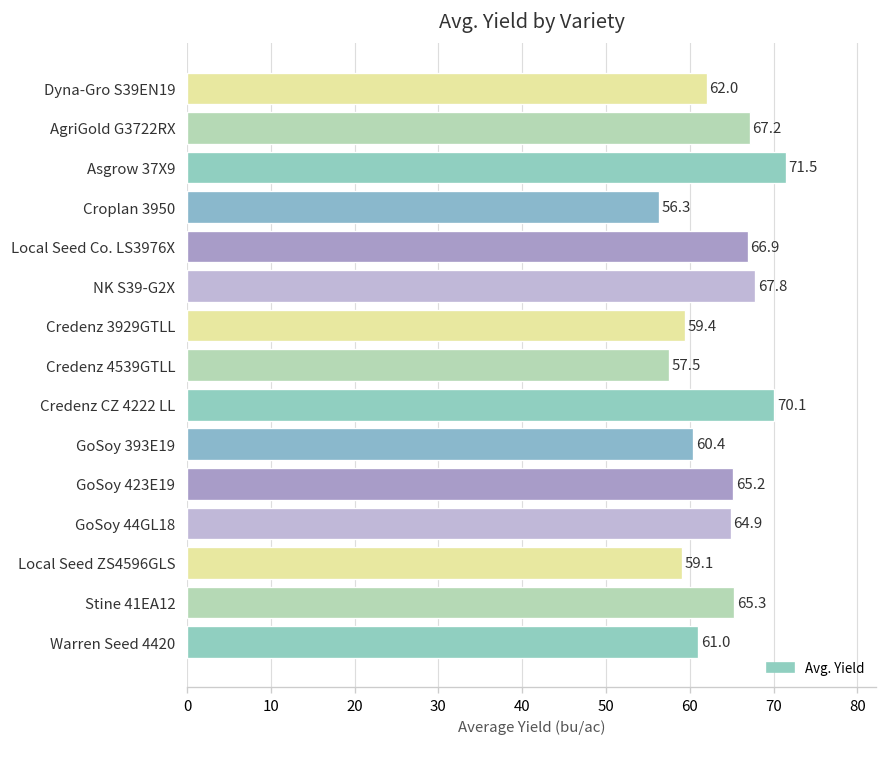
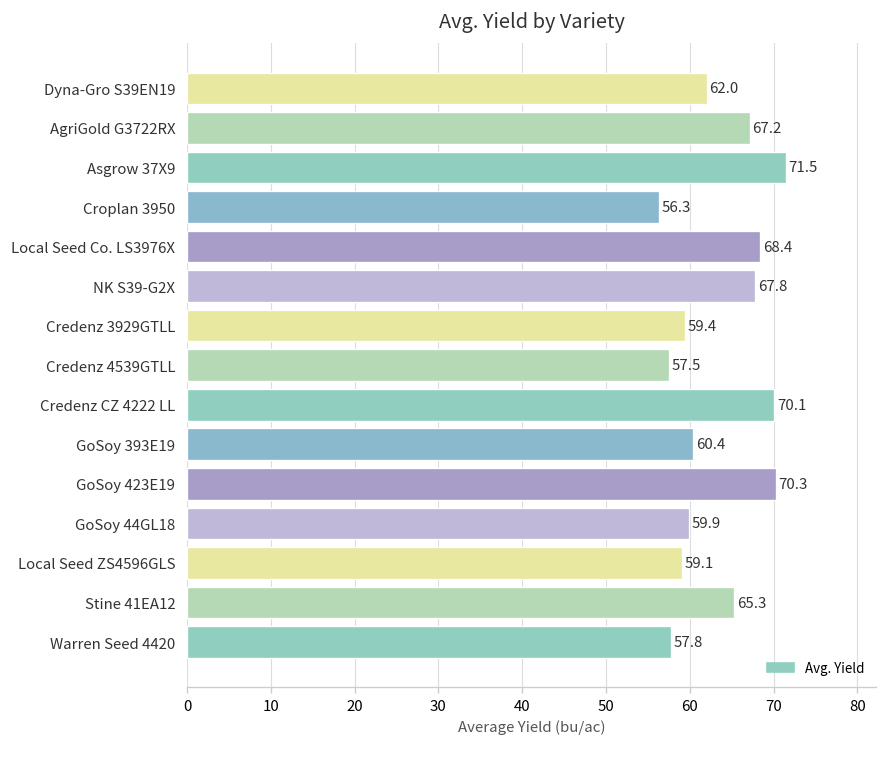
  {
    "Dyna-Gro S39EN19": 62.0,
    "AgriGold G3722RX": 67.2,
    "Asgrow 37X9": 71.5,
    "Croplan 3950": 56.3,
-   "Local Seed Co. LS3976X": 66.9,
+   "Local Seed Co. LS3976X": 68.4,
    "NK S39-G2X": 67.8,
    "Credenz 3929GTLL": 59.4,
    "Credenz 4539GTLL": 57.5,
    "Credenz CZ 4222 LL": 70.1,
    "GoSoy 393E19": 60.4,
-   "GoSoy 423E19": 65.2,
-   "GoSoy 44GL18": 64.9,
+   "GoSoy 423E19": 70.3,
+   "GoSoy 44GL18": 59.9,
    "Local Seed ZS4596GLS": 59.1,
    "Stine 41EA12": 65.3,
-   "Warren Seed 4420": 61.0
+   "Warren Seed 4420": 57.8
  }
